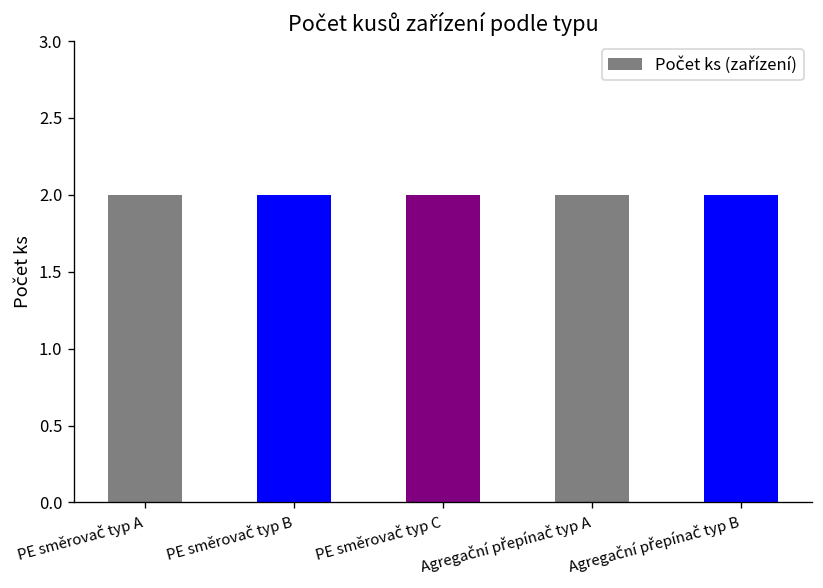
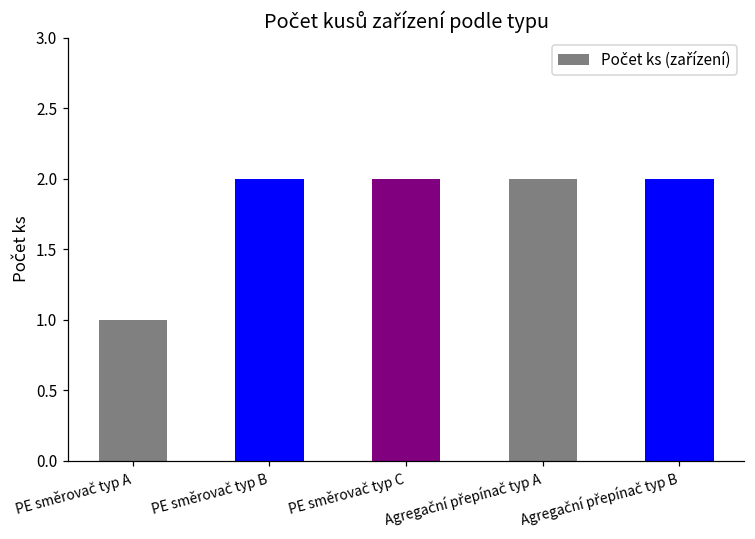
  {
-   "PE směrovač typ A": 2,
+   "PE směrovač typ A": 1,
    "PE směrovač typ B": 2,
    "PE směrovač typ C": 2,
    "Agregační přepínač typ A": 2,
    "Agregační přepínač typ B": 2
  }
